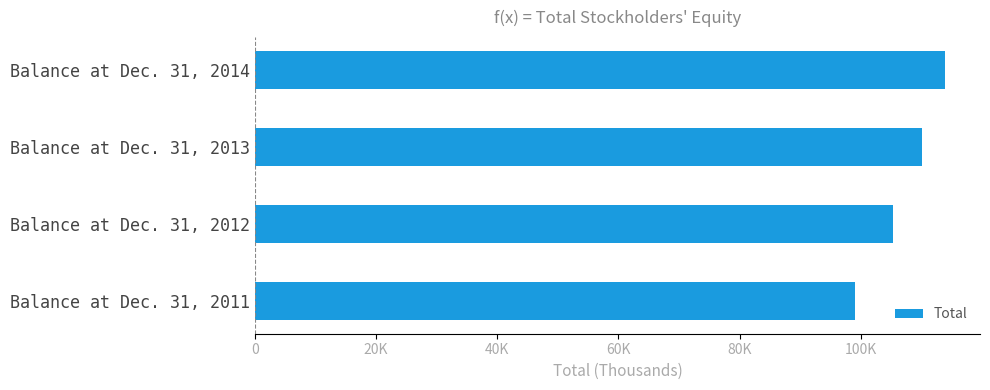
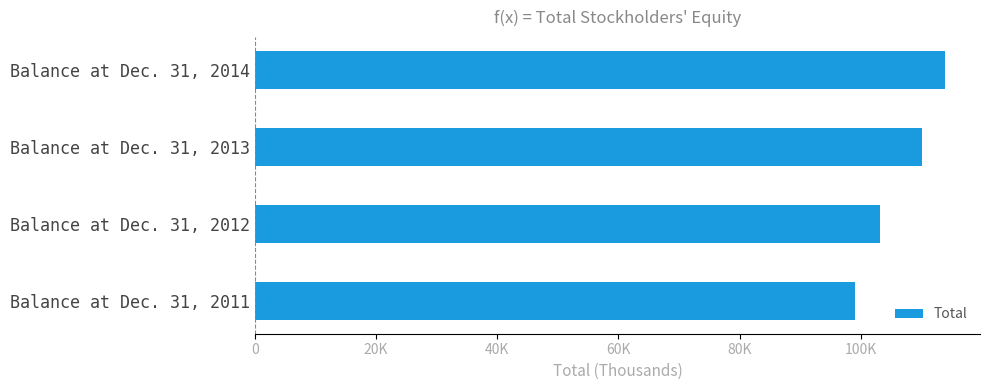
  {
    "Balance at Dec. 31, 2014": 114000,
    "Balance at Dec. 31, 2013": 110000,
-   "Balance at Dec. 31, 2012": 105000,
+   "Balance at Dec. 31, 2012": 103000,
    "Balance at Dec. 31, 2011": 99000
  }
